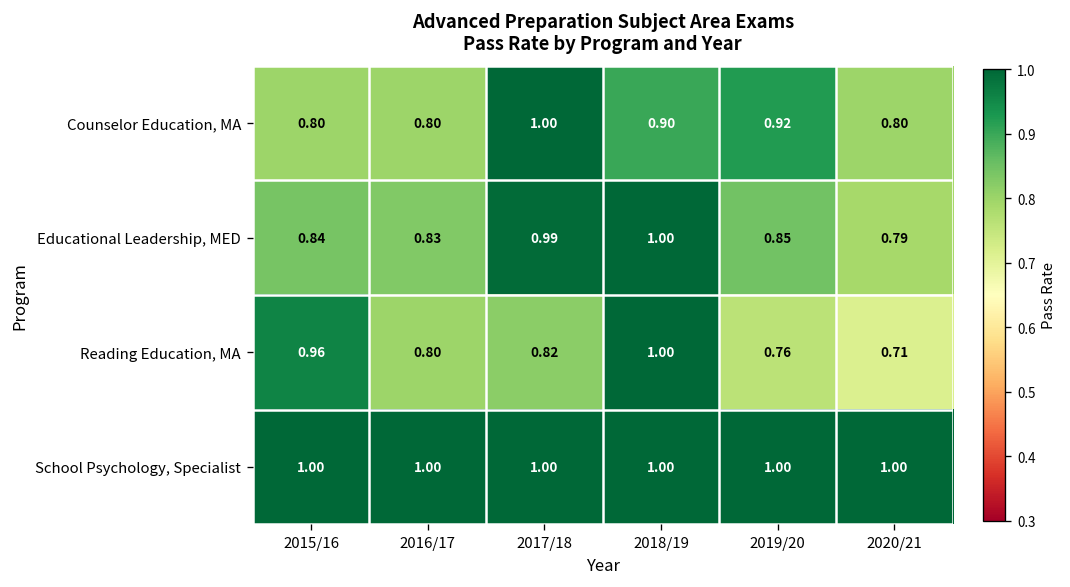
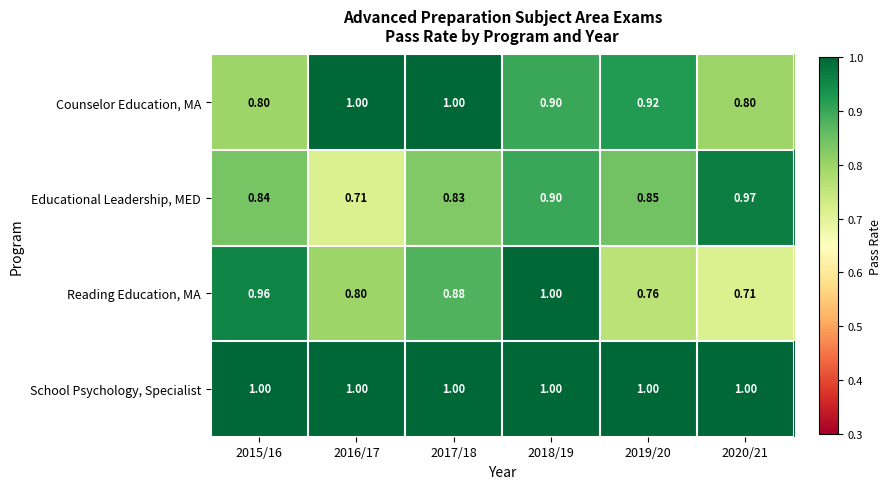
  {
    "Counselor Education, MA": {
      "2015/16": 0.80,
-     "2016/17": 0.80,
+     "2016/17": 1.00,
      "2017/18": 1.00,
      "2018/19": 0.90,
      "2019/20": 0.92,
      "2020/21": 0.80
    },
    "Educational Leadership, MED": {
      "2015/16": 0.84,
-     "2016/17": 0.83,
-     "2017/18": 0.99,
-     "2018/19": 1.00,
+     "2016/17": 0.71,
+     "2017/18": 0.83,
+     "2018/19": 0.90,
      "2019/20": 0.85,
-     "2020/21": 0.79
+     "2020/21": 0.97
    },
    "Reading Education, MA": {
      "2015/16": 0.96,
      "2016/17": 0.80,
-     "2017/18": 0.82,
+     "2017/18": 0.88,
      "2018/19": 1.00,
      "2019/20": 0.76,
      "2020/21": 0.71
    },
    "School Psychology, Specialist": {
      "2015/16": 1.00,
      "2016/17": 1.00,
      "2017/18": 1.00,
      "2018/19": 1.00,
      "2019/20": 1.00,
      "2020/21": 1.00
    }
  }
